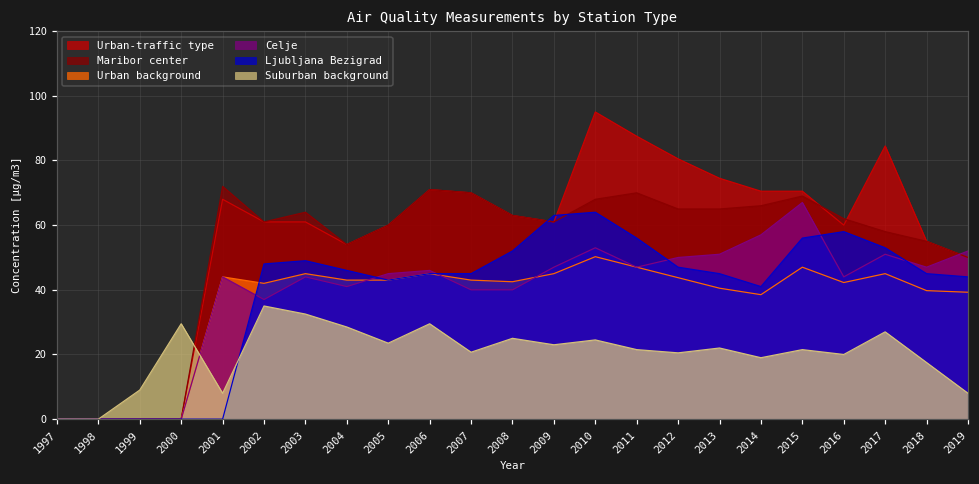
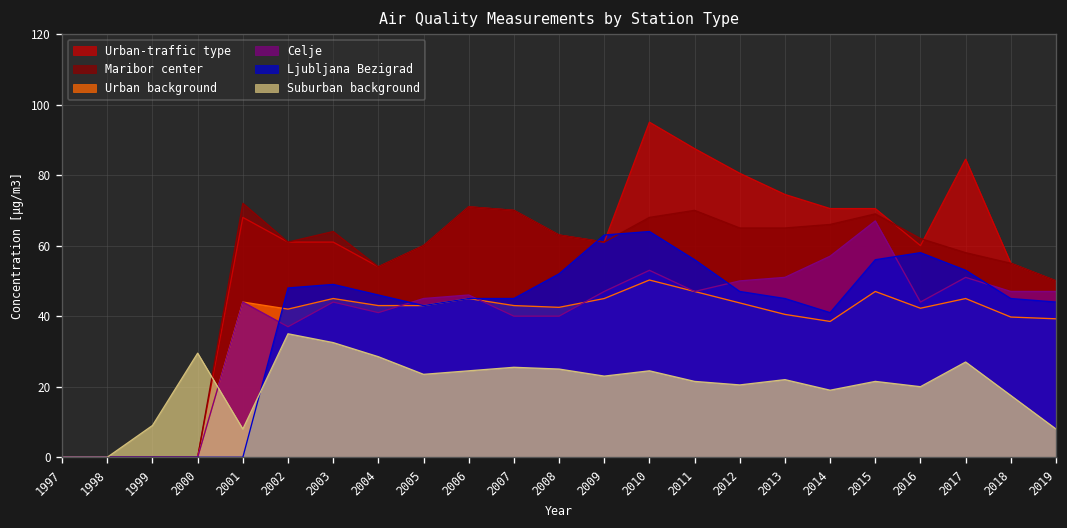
  {
    "Urban-traffic type": {
      "2001": 68,
      "2003": 61,
      "2010": 95,
      "2011": 88,
      "2012": 81,
      "2013": 75,
      "2014": 71,
      "2015": 71,
      "2016": 60,
      "2017": 85
    },
    "Maribor center": {
      "2001": 72,
      "2003": 64,
      "2010": 68,
      "2011": 70,
      "2012": 65,
      "2013": 65,
      "2014": 66,
      "2015": 69,
      "2016": 62,
      "2017": 58
    },
    "Urban background": {
      "2002": 42,
      "2003": 45,
      "2004": 43,
      "2007": 43,
      "2008": 43,
      "2009": 45,
      "2010": 50,
      "2012": 44,
      "2013": 41,
      "2014": 39,
      "2015": 47,
      "2016": 42,
      "2017": 45,
      "2018": 40,
      "2019": 39
    },
    "Celje": {
      "2002": 37,
      "2003": 44,
      "2004": 41,
      "2005": 45,
      "2006": 46,
      "2007": 40,
      "2008": 40,
      "2009": 47,
      "2010": 53,
      "2012": 50,
      "2013": 51,
      "2014": 57,
      "2015": 67,
      "2016": 44,
      "2017": 51,
      "2018": 47,
-     "2019": 52
+     "2019": 47
    },
    "Ljubljana Bezigrad": {
      "2001": 0,
      "2002": 48,
      "2003": 49,
      "2004": 46,
      "2007": 45,
      "2008": 52,
      "2009": 63,
      "2010": 64,
      "2011": 56,
      "2012": 47,
      "2013": 45,
      "2014": 41,
      "2015": 56,
      "2016": 58,
      "2017": 53,
      "2018": 45,
      "2019": 44
    },
    "Suburban background": {
      "1999": 9,
      "2000": 30,
      "2001": 8,
      "2002": 35,
      "2003": 33,
      "2004": 29,
      "2005": 24,
-     "2006": 30,
-     "2007": 21,
+     "2006": 25,
+     "2007": 26,
      "2008": 25,
      "2009": 23,
      "2010": 25,
      "2011": 22,
      "2012": 21,
      "2013": 22,
      "2014": 19,
      "2015": 22,
      "2016": 20,
      "2017": 27,
      "2018": 18,
      "2019": 8
    }
  }
